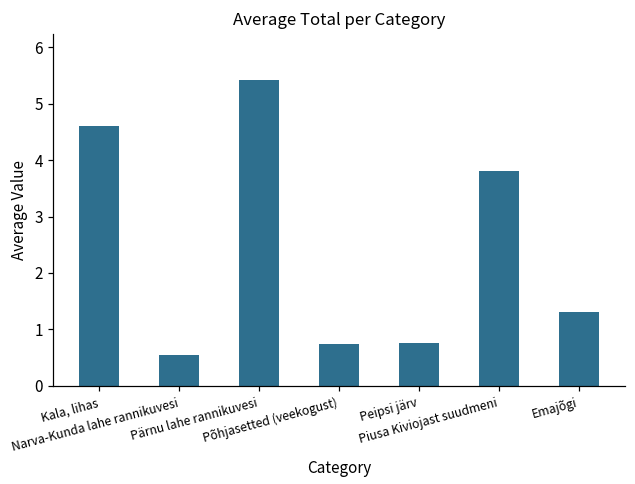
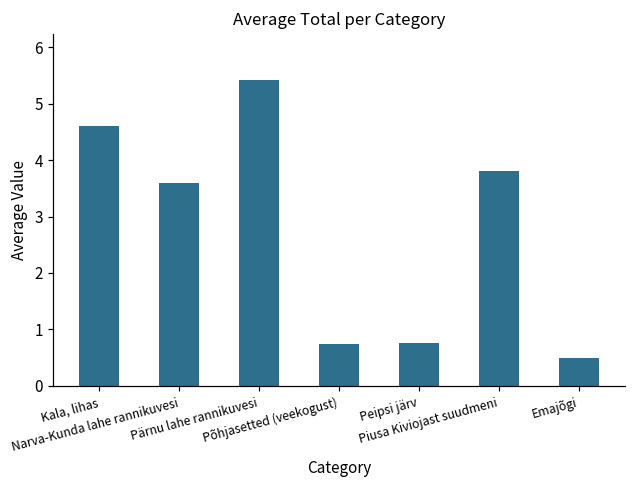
  {
    "Kala, lihas": 4.6,
-   "Narva-Kunda lahe rannikuvesi": 0.6,
+   "Narva-Kunda lahe rannikuvesi": 3.6,
    "Pärnu lahe rannikuvesi": 5.4,
    "Põhjasetted (veekogust)": 0.7,
    "Peipsi järv": 0.8,
    "Piusa Kiviojast suudmeni": 3.8,
-   "Emajõgi": 1.3
+   "Emajõgi": 0.5
  }
